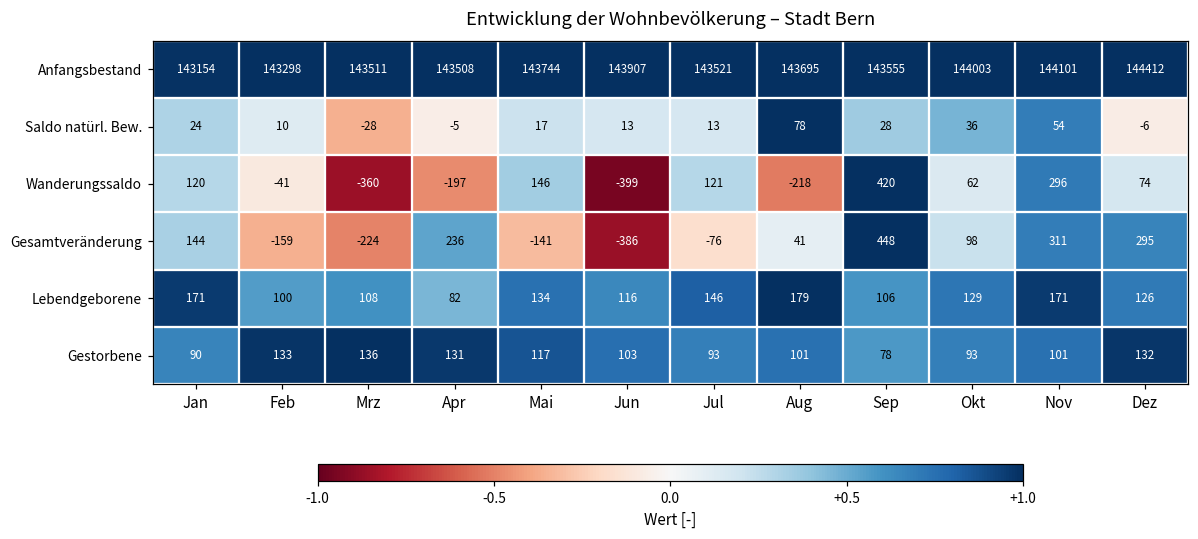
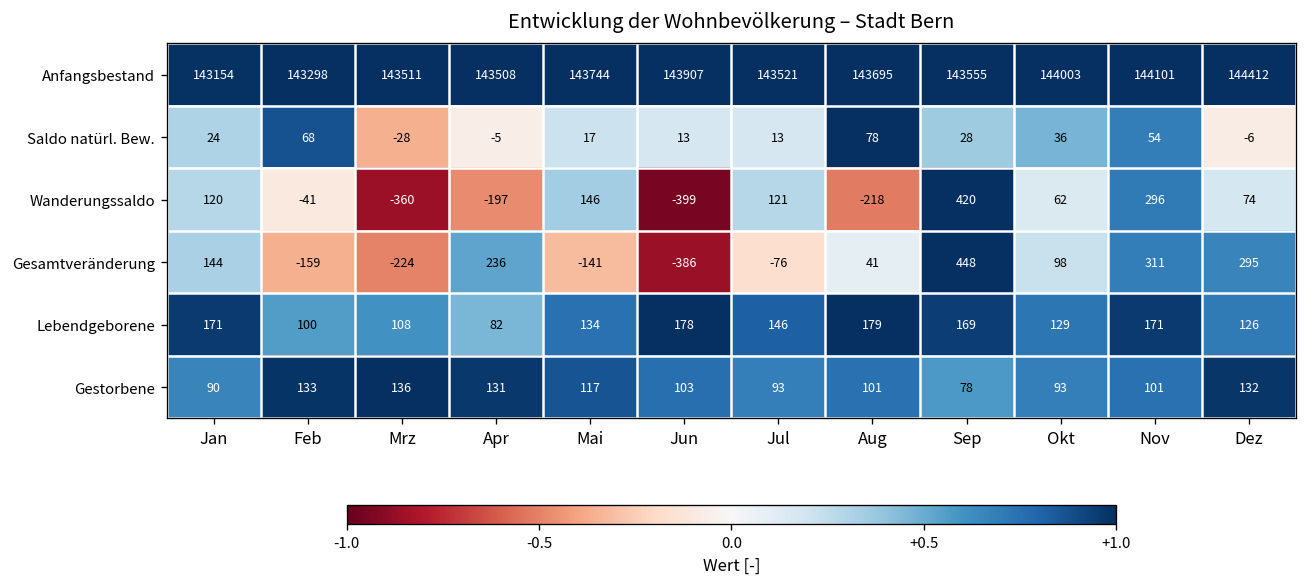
  {
    "Anfangsbestand": {
      "Jan": 143154,
      "Feb": 143298,
      "Mrz": 143511,
      "Apr": 143508,
      "Mai": 143744,
      "Jun": 143907,
      "Jul": 143521,
      "Aug": 143695,
      "Sep": 143555,
      "Okt": 144003,
      "Nov": 144101,
      "Dez": 144412
    },
    "Saldo natürl. Bew.": {
      "Jan": 24,
-     "Feb": 10,
+     "Feb": 68,
      "Mrz": -28,
      "Apr": -5,
      "Mai": 17,
      "Jun": 13,
      "Jul": 13,
      "Aug": 78,
      "Sep": 28,
      "Okt": 36,
      "Nov": 54,
      "Dez": -6
    },
    "Wanderungssaldo": {
      "Jan": 120,
      "Feb": -41,
      "Mrz": -360,
      "Apr": -197,
      "Mai": 146,
      "Jun": -399,
      "Jul": 121,
      "Aug": -218,
      "Sep": 420,
      "Okt": 62,
      "Nov": 296,
      "Dez": 74
    },
    "Gesamtveränderung": {
      "Jan": 144,
      "Feb": -159,
      "Mrz": -224,
      "Apr": 236,
      "Mai": -141,
      "Jun": -386,
      "Jul": -76,
      "Aug": 41,
      "Sep": 448,
      "Okt": 98,
      "Nov": 311,
      "Dez": 295
    },
    "Lebendgeborene": {
      "Jan": 171,
      "Feb": 100,
      "Mrz": 108,
      "Apr": 82,
      "Mai": 134,
-     "Jun": 116,
+     "Jun": 178,
      "Jul": 146,
      "Aug": 179,
-     "Sep": 106,
+     "Sep": 169,
      "Okt": 129,
      "Nov": 171,
      "Dez": 126
    },
    "Gestorbene": {
      "Jan": 90,
      "Feb": 133,
      "Mrz": 136,
      "Apr": 131,
      "Mai": 117,
      "Jun": 103,
      "Jul": 93,
      "Aug": 101,
      "Sep": 78,
      "Okt": 93,
      "Nov": 101,
      "Dez": 132
    }
  }
